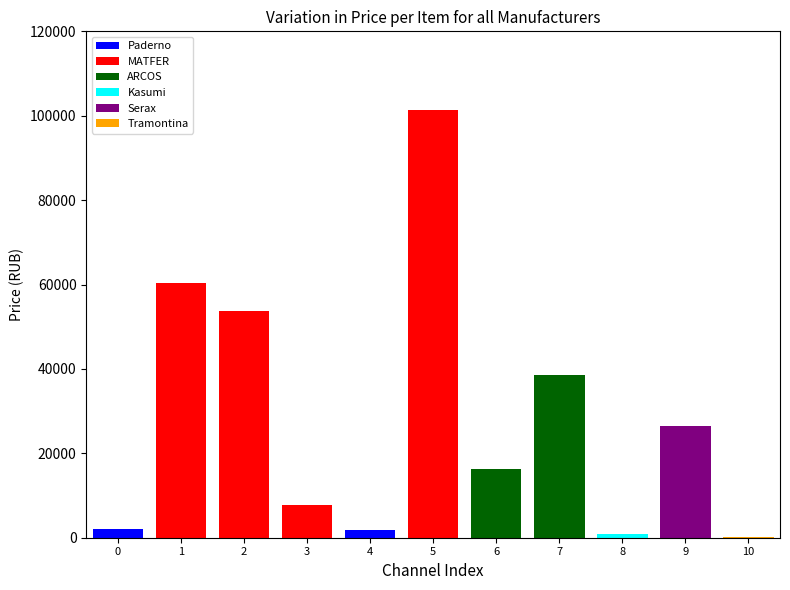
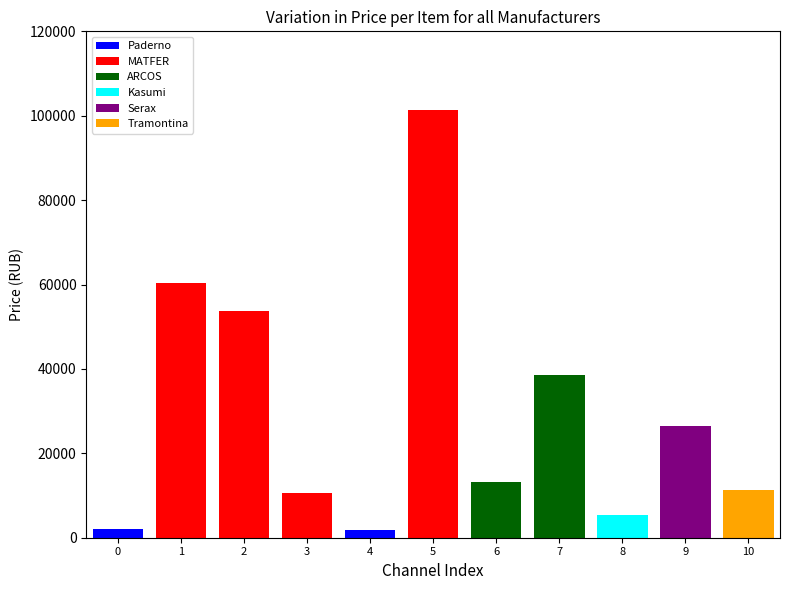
  {
    "Paderno": {
      "0": 2000,
      "4": 2000
    },
    "MATFER": {
      "1": 60000,
      "2": 54000,
-     "3": 8000,
+     "3": 11000,
      "5": 101000
    },
    "ARCOS": {
-     "6": 16000,
+     "6": 13000,
      "7": 38000
    },
    "Kasumi": {
-     "8": 1000
+     "8": 5000
    },
    "Serax": {
      "9": 26000
    },
    "Tramontina": {
-     "10": 0
+     "10": 11000
    }
  }
